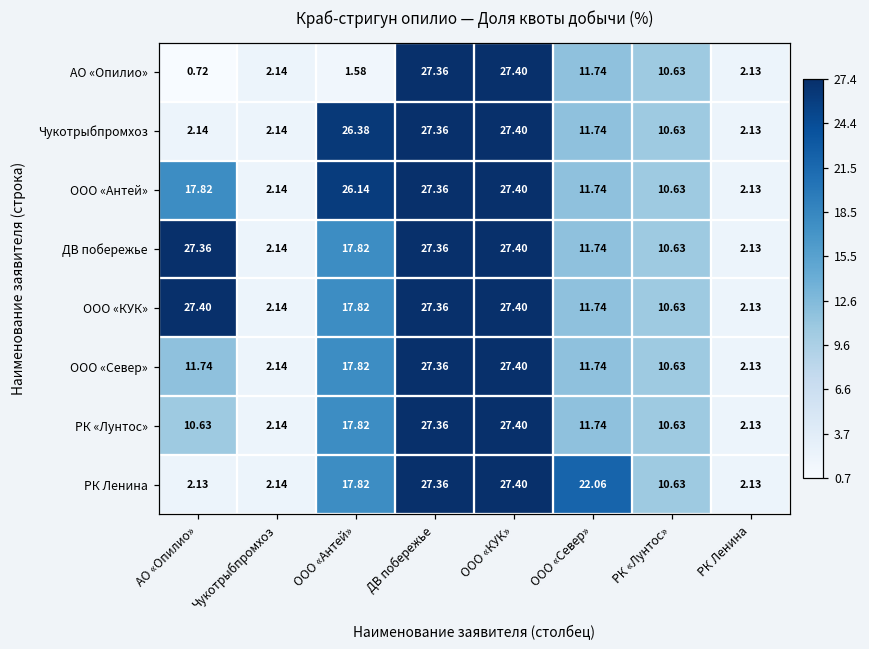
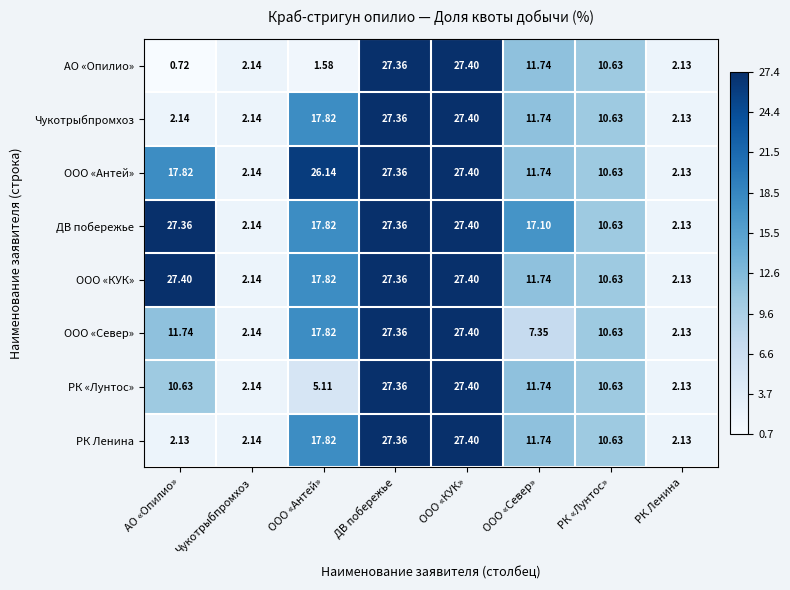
  {
    "АО «Опилио»": {
      "АО «Опилио»": 0.72,
      "Чукотрыбпромхоз": 2.14,
      "ООО «Антей»": 1.58,
      "ДВ побережье": 27.36,
      "ООО «КУК»": 27.40,
      "ООО «Север»": 11.74,
      "РК «Лунтос»": 10.63,
      "РК Ленина": 2.13
    },
    "Чукотрыбпромхоз": {
      "АО «Опилио»": 2.14,
      "Чукотрыбпромхоз": 2.14,
-     "ООО «Антей»": 26.38,
+     "ООО «Антей»": 17.82,
      "ДВ побережье": 27.36,
      "ООО «КУК»": 27.40,
      "ООО «Север»": 11.74,
      "РК «Лунтос»": 10.63,
      "РК Ленина": 2.13
    },
    "ООО «Антей»": {
      "АО «Опилио»": 17.82,
      "Чукотрыбпромхоз": 2.14,
      "ООО «Антей»": 26.14,
      "ДВ побережье": 27.36,
      "ООО «КУК»": 27.40,
      "ООО «Север»": 11.74,
      "РК «Лунтос»": 10.63,
      "РК Ленина": 2.13
    },
    "ДВ побережье": {
      "АО «Опилио»": 27.36,
      "Чукотрыбпромхоз": 2.14,
      "ООО «Антей»": 17.82,
      "ДВ побережье": 27.36,
      "ООО «КУК»": 27.40,
-     "ООО «Север»": 11.74,
+     "ООО «Север»": 17.10,
      "РК «Лунтос»": 10.63,
      "РК Ленина": 2.13
    },
    "ООО «КУК»": {
      "АО «Опилио»": 27.40,
      "Чукотрыбпромхоз": 2.14,
      "ООО «Антей»": 17.82,
      "ДВ побережье": 27.36,
      "ООО «КУК»": 27.40,
      "ООО «Север»": 11.74,
      "РК «Лунтос»": 10.63,
      "РК Ленина": 2.13
    },
    "ООО «Север»": {
      "АО «Опилио»": 11.74,
      "Чукотрыбпромхоз": 2.14,
      "ООО «Антей»": 17.82,
      "ДВ побережье": 27.36,
      "ООО «КУК»": 27.40,
-     "ООО «Север»": 11.74,
+     "ООО «Север»": 7.35,
      "РК «Лунтос»": 10.63,
      "РК Ленина": 2.13
    },
    "РК «Лунтос»": {
      "АО «Опилио»": 10.63,
      "Чукотрыбпромхоз": 2.14,
-     "ООО «Антей»": 17.82,
+     "ООО «Антей»": 5.11,
      "ДВ побережье": 27.36,
      "ООО «КУК»": 27.40,
      "ООО «Север»": 11.74,
      "РК «Лунтос»": 10.63,
      "РК Ленина": 2.13
    },
    "РК Ленина": {
      "АО «Опилио»": 2.13,
      "Чукотрыбпромхоз": 2.14,
      "ООО «Антей»": 17.82,
      "ДВ побережье": 27.36,
      "ООО «КУК»": 27.40,
-     "ООО «Север»": 22.06,
+     "ООО «Север»": 11.74,
      "РК «Лунтос»": 10.63,
      "РК Ленина": 2.13
    }
  }
